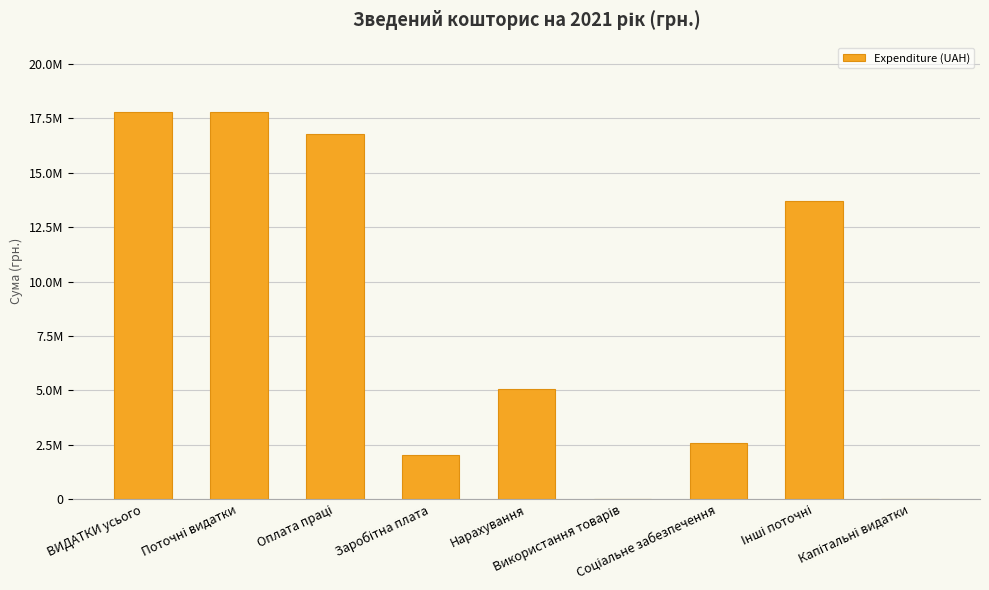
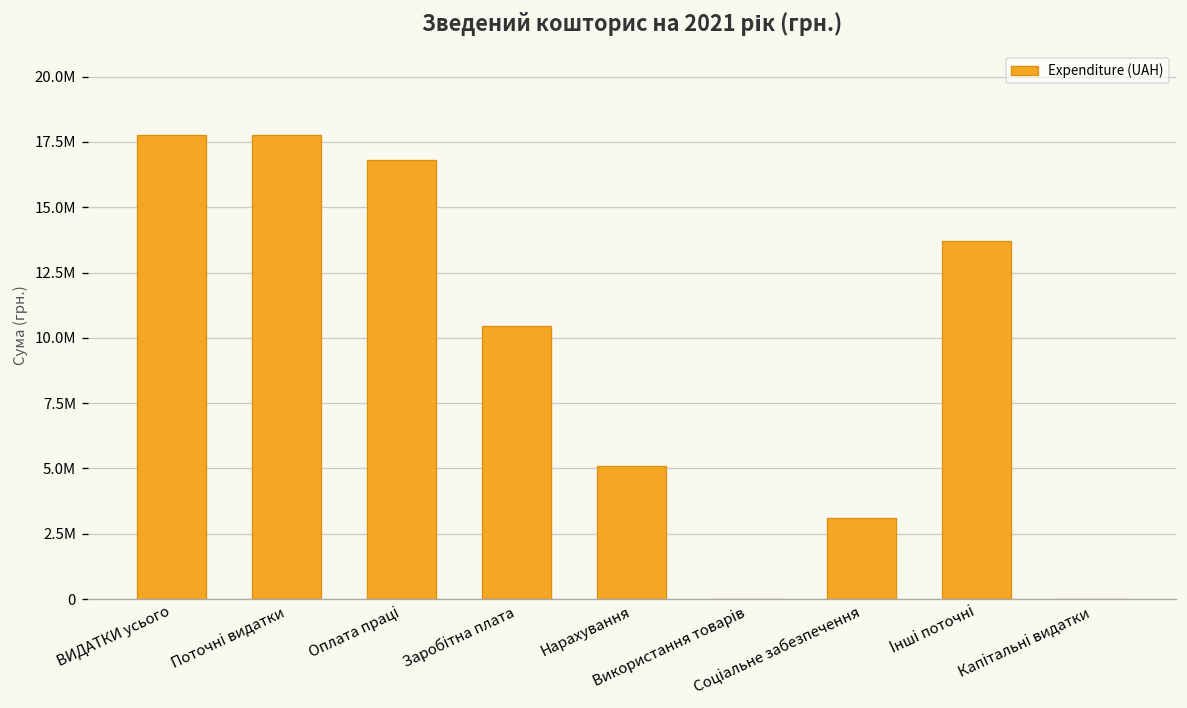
  {
    "ВИДАТКИ усього": 17800000,
    "Поточні видатки": 17800000,
    "Оплата праці": 16800000,
-   "Заробітна плата": 2000000,
+   "Заробітна плата": 10400000,
    "Нарахування": 5100000,
    "Використання товарів": 0,
-   "Соціальне забезпечення": 2600000,
+   "Соціальне забезпечення": 3100000,
    "Інші поточні": 13700000,
    "Капітальні видатки": 0
  }
